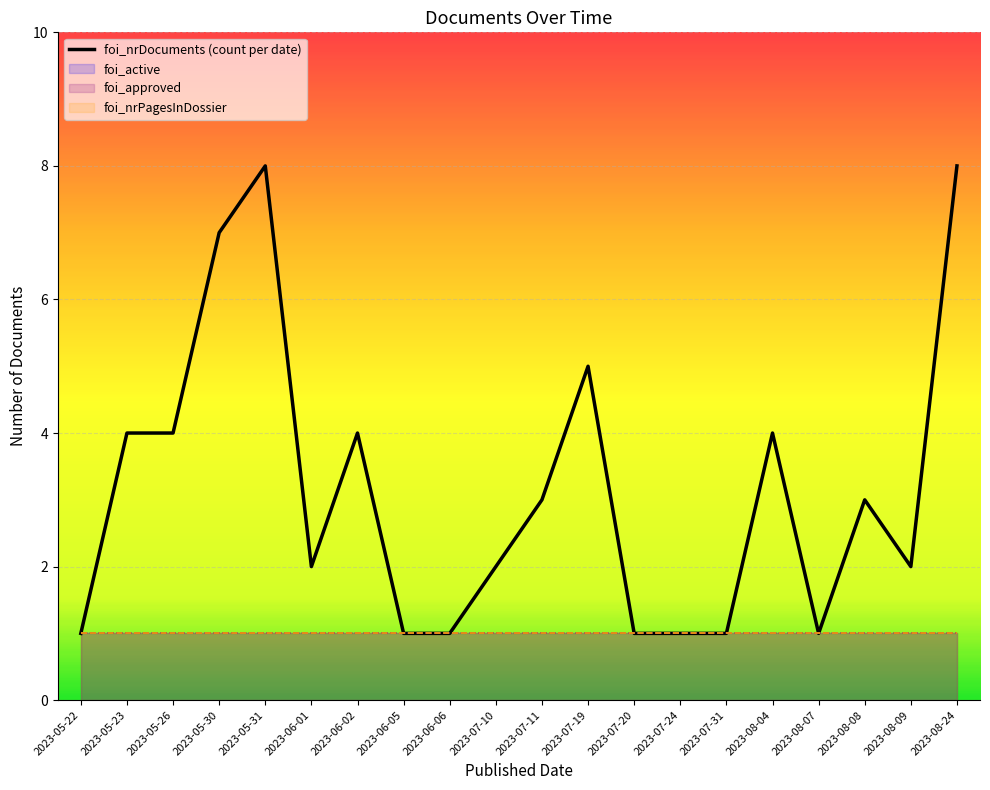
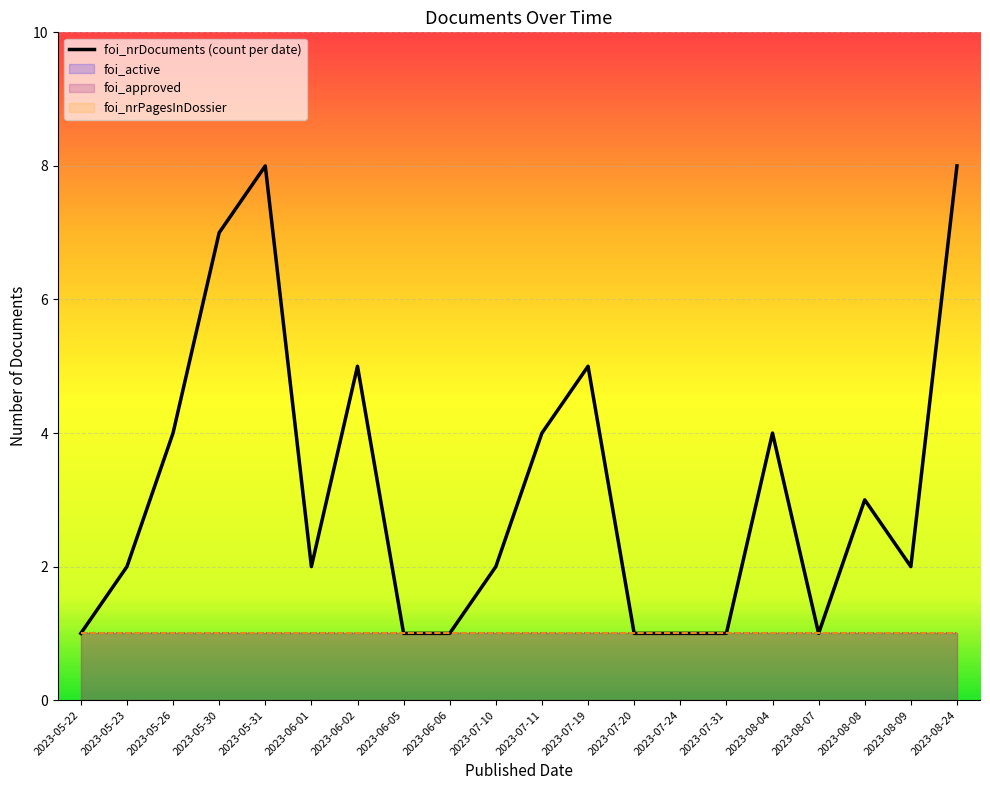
  {
    "foi_nrDocuments (count per date)": {
-     "2023-05-23": 4,
+     "2023-05-23": 2,
      "2023-05-26": 4,
      "2023-05-30": 7,
      "2023-05-31": 8,
      "2023-06-01": 2,
-     "2023-06-02": 4,
+     "2023-06-02": 5,
      "2023-07-10": 2,
-     "2023-07-11": 3,
+     "2023-07-11": 4,
      "2023-07-19": 5,
      "2023-08-04": 4,
      "2023-08-08": 3,
      "2023-08-09": 2,
      "2023-08-24": 8
    },
    "foi_nrPagesInDossier": {
      "2023-05-23": 1,
      "2023-05-26": 1,
      "2023-05-30": 1,
      "2023-05-31": 1,
      "2023-06-01": 1,
      "2023-06-02": 1,
      "2023-07-10": 1,
      "2023-07-11": 1,
      "2023-07-19": 1,
      "2023-08-04": 1,
      "2023-08-08": 1,
      "2023-08-09": 1,
      "2023-08-24": 1
    }
  }
